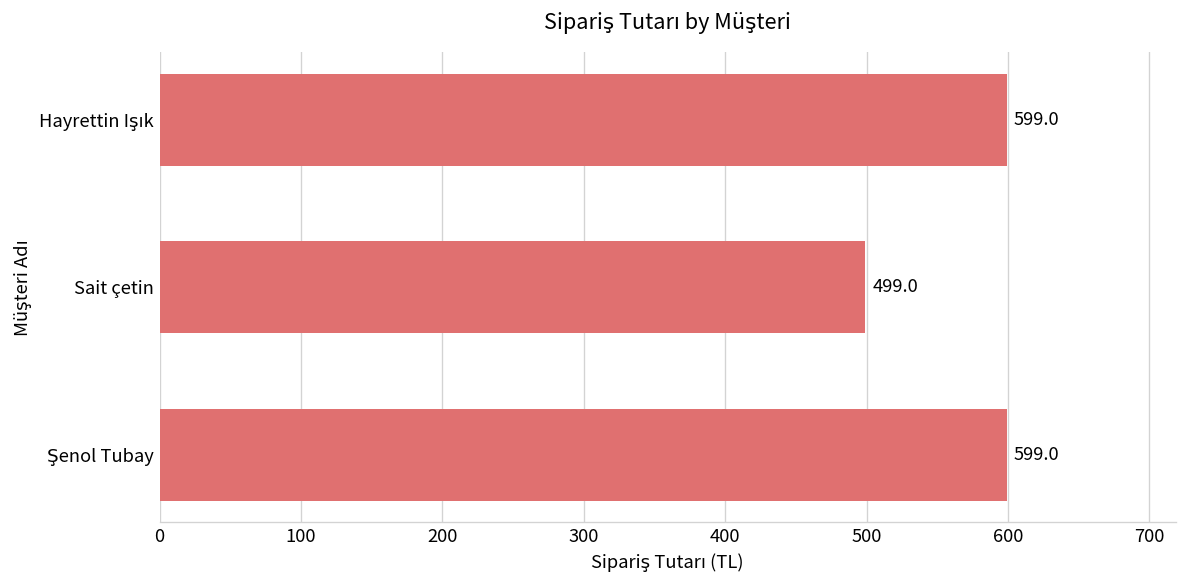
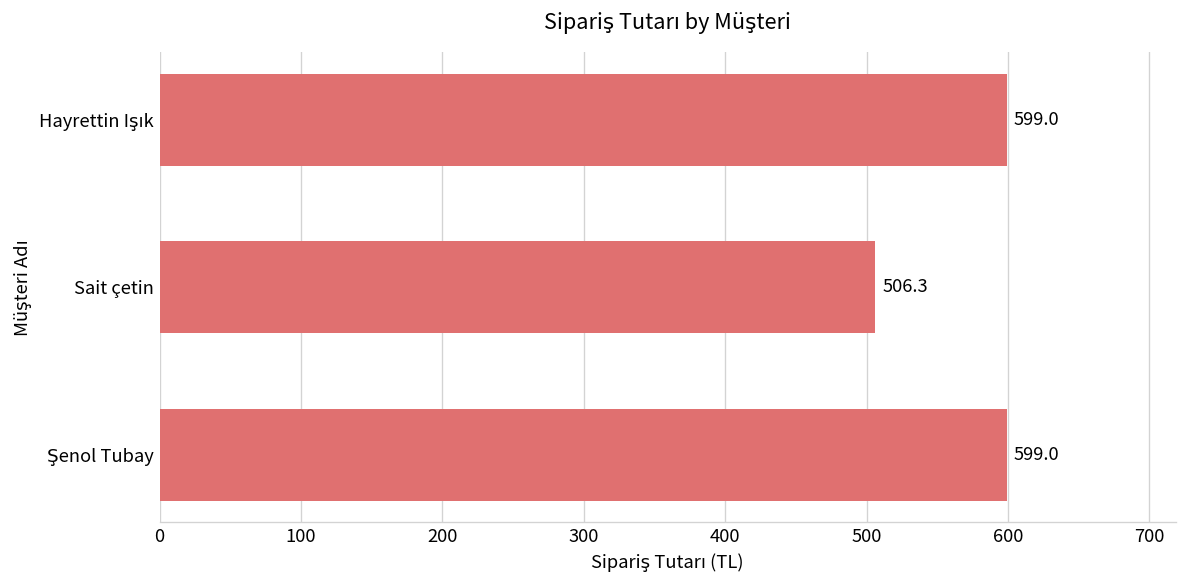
  {
    "Hayrettin Işık": 599.0,
-   "Sait çetin": 499.0,
+   "Sait çetin": 506.3,
    "Şenol Tubay": 599.0
  }
